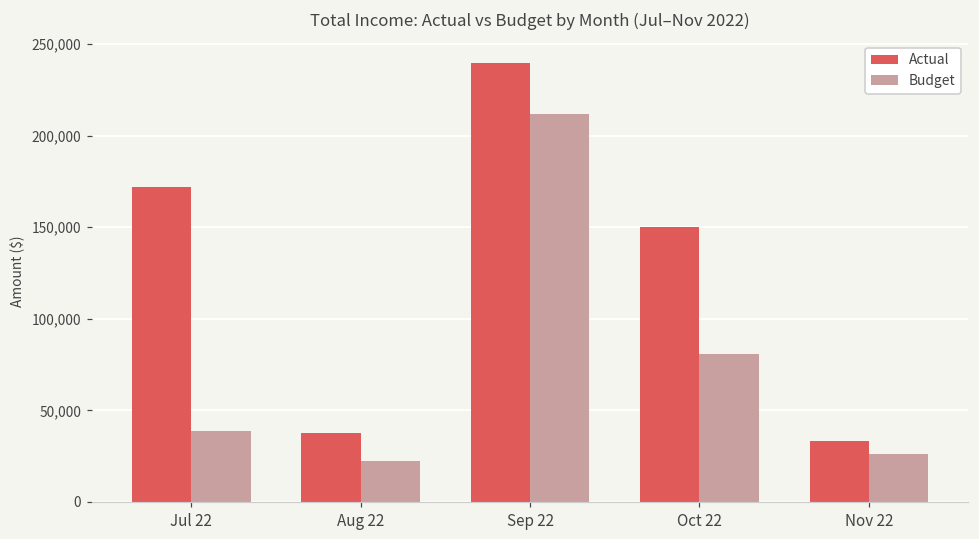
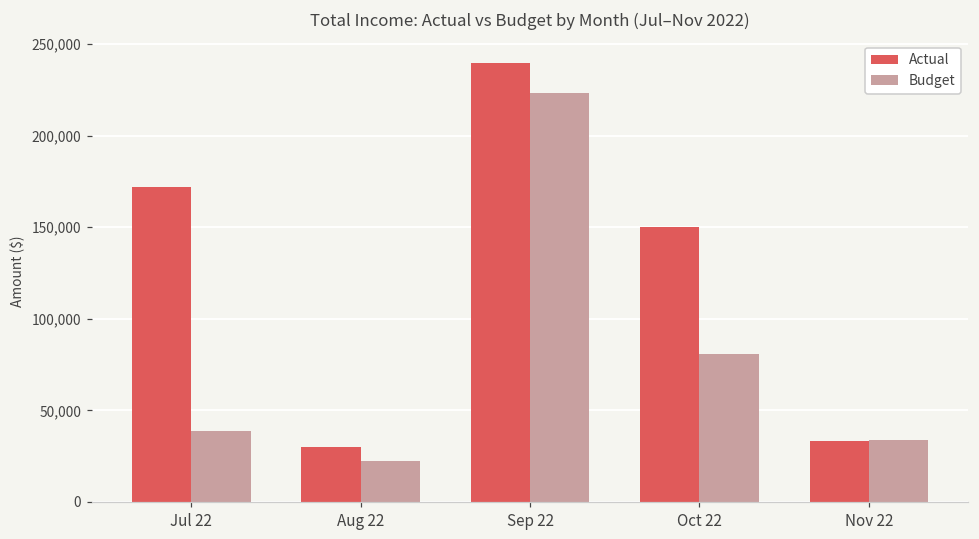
  {
    "Actual": {
      "Jul 22": "172,000",
-     "Aug 22": "38,000",
+     "Aug 22": "30,000",
      "Sep 22": "240,000",
      "Oct 22": "150,000",
      "Nov 22": "33,000"
    },
    "Budget": {
      "Jul 22": "39,000",
      "Aug 22": "22,000",
-     "Sep 22": "212,000",
+     "Sep 22": "223,000",
      "Oct 22": "81,000",
-     "Nov 22": "26,000"
+     "Nov 22": "34,000"
    }
  }
